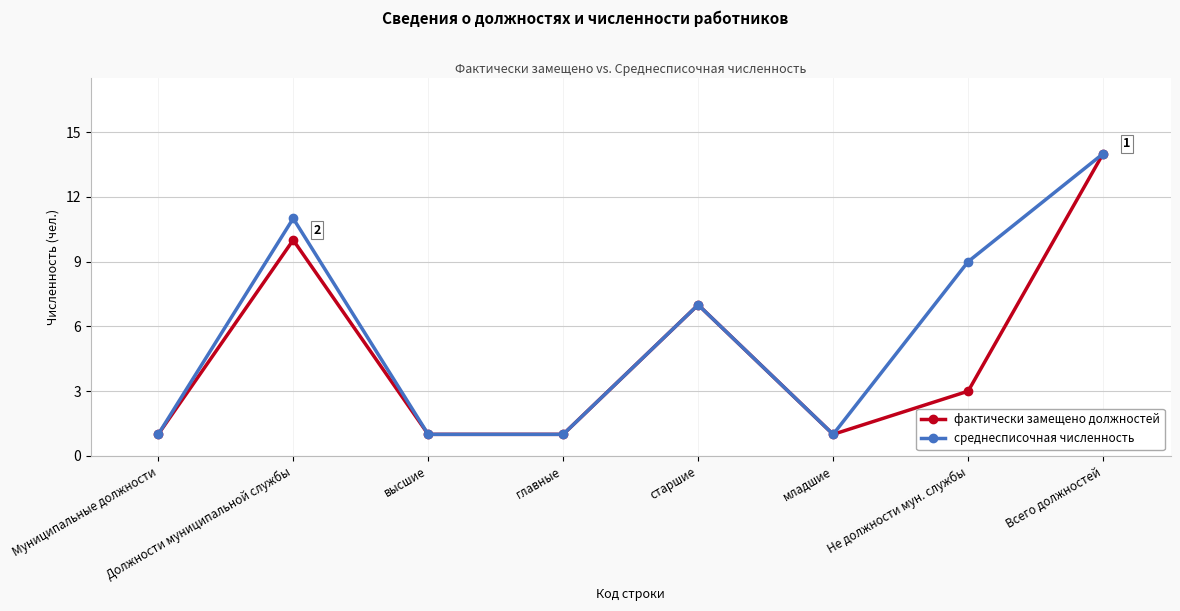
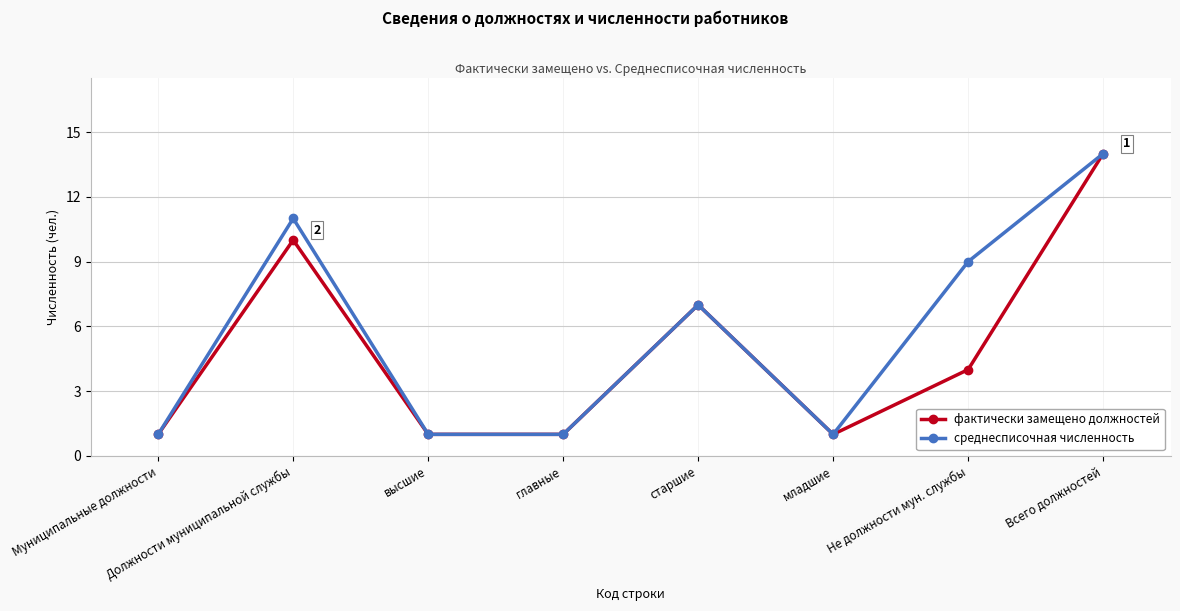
  {
    "фактически замещено должностей": {
-     "Не должности мун. службы": 3
+     "Не должности мун. службы": 4
    },
    "среднесписочная численность": {
      "Не должности мун. службы": 9
    }
  }
